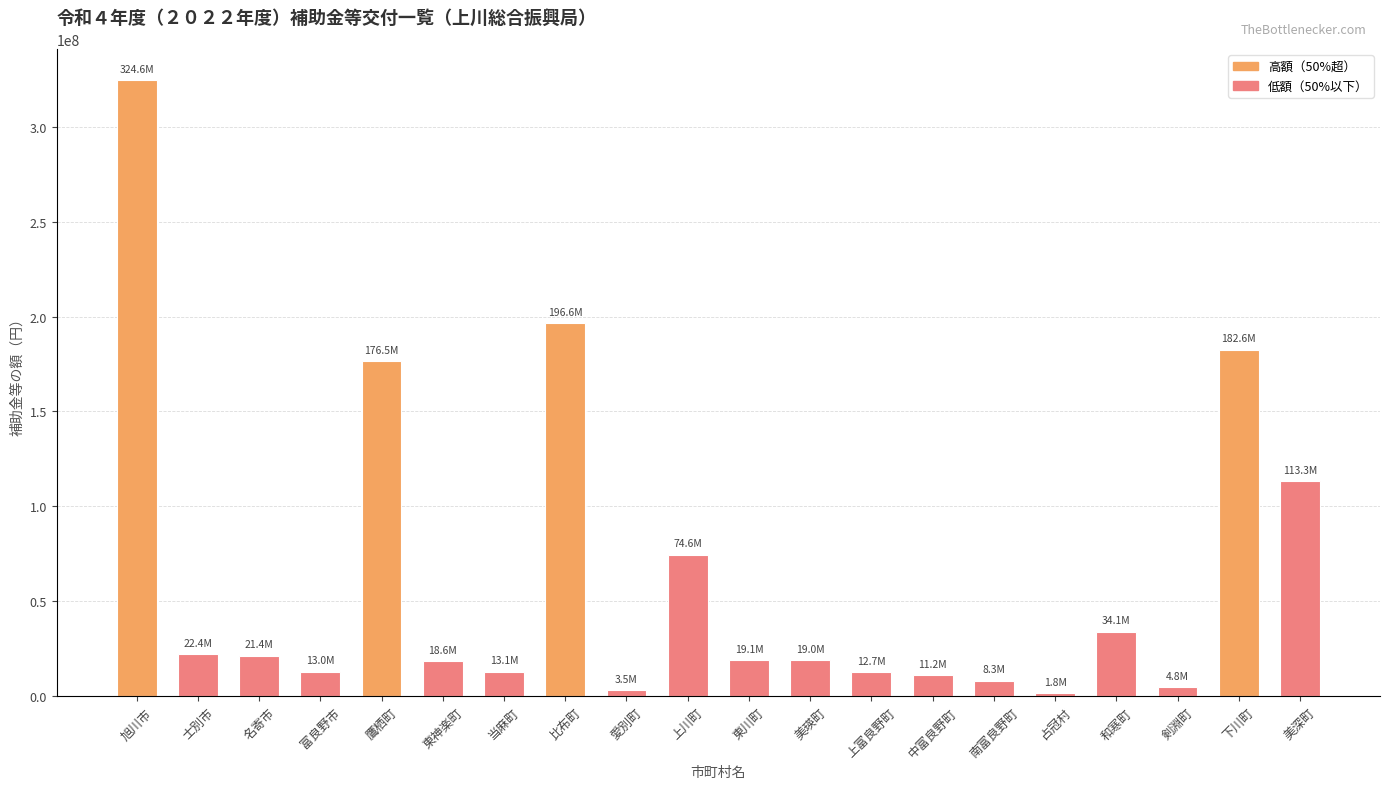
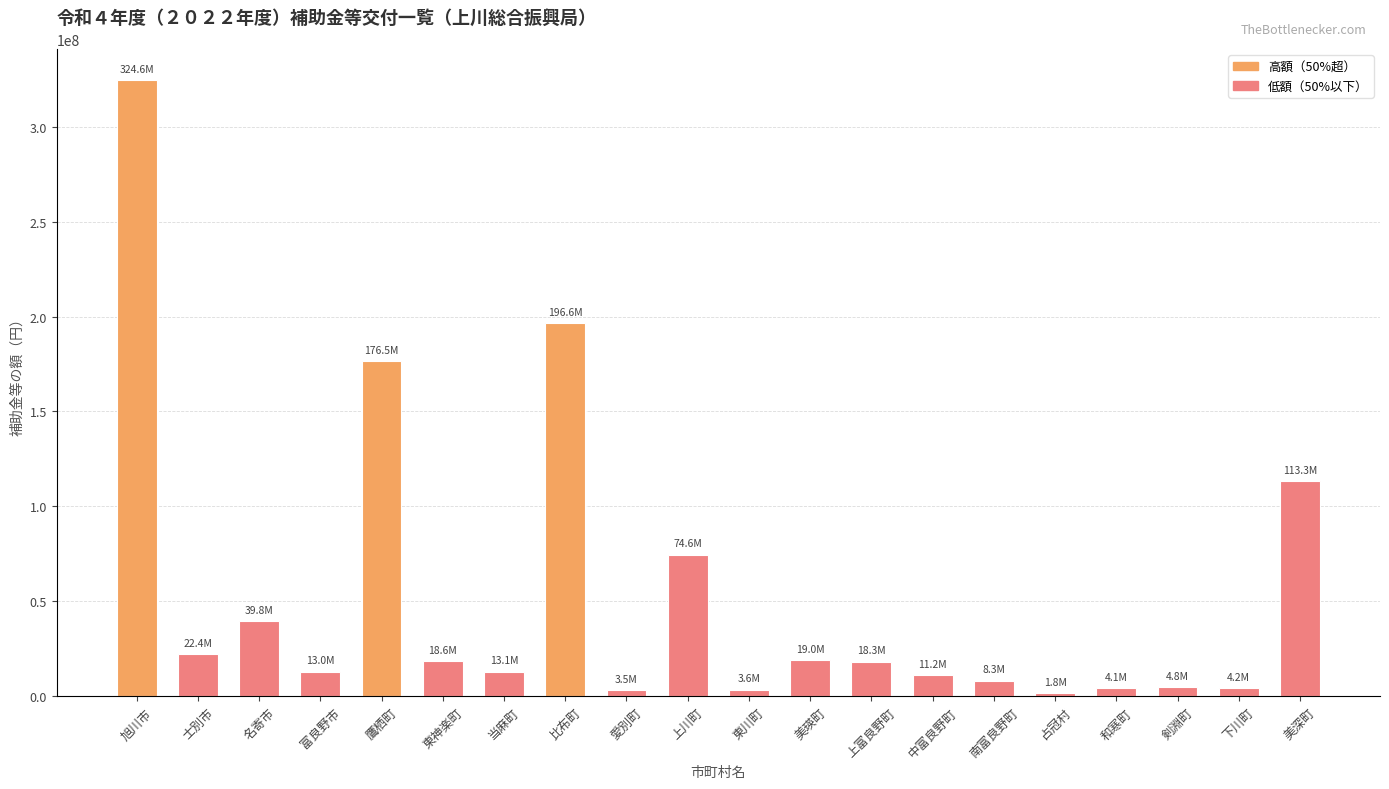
  {
    "旭川市": "324.6M",
    "士別市": "22.4M",
-   "名寄市": "21.4M",
+   "名寄市": "39.8M",
    "富良野市": "13.0M",
    "鷹栖町": "176.5M",
    "東神楽町": "18.6M",
    "当麻町": "13.1M",
    "比布町": "196.6M",
    "愛別町": "3.5M",
    "上川町": "74.6M",
-   "東川町": "19.1M",
+   "東川町": "3.6M",
    "美瑛町": "19.0M",
-   "上富良野町": "12.7M",
+   "上富良野町": "18.3M",
    "中富良野町": "11.2M",
    "南富良野町": "8.3M",
    "占冠村": "1.8M",
-   "和寒町": "34.1M",
+   "和寒町": "4.1M",
    "剣淵町": "4.8M",
-   "下川町": "182.6M",
+   "下川町": "4.2M",
    "美深町": "113.3M"
  }
